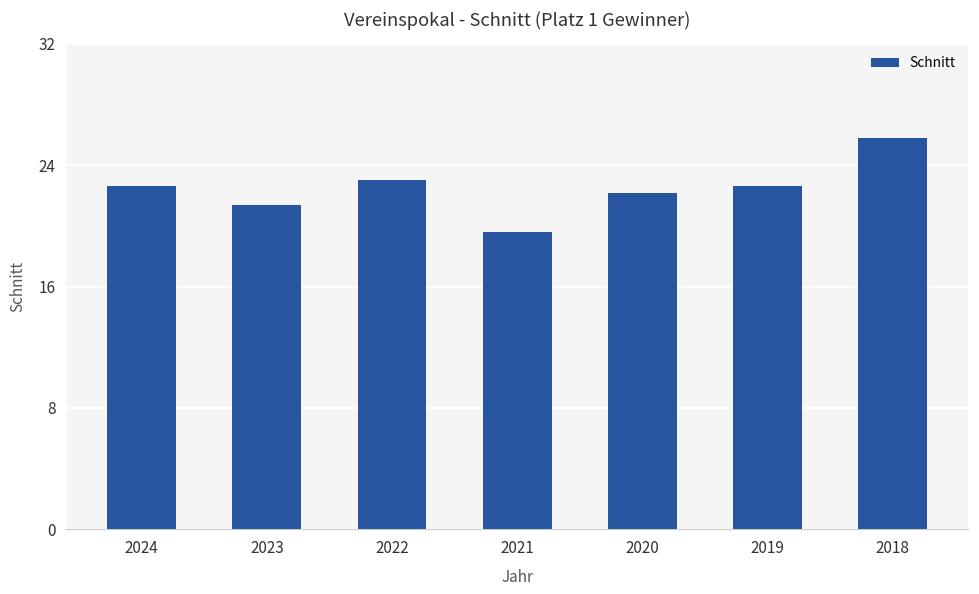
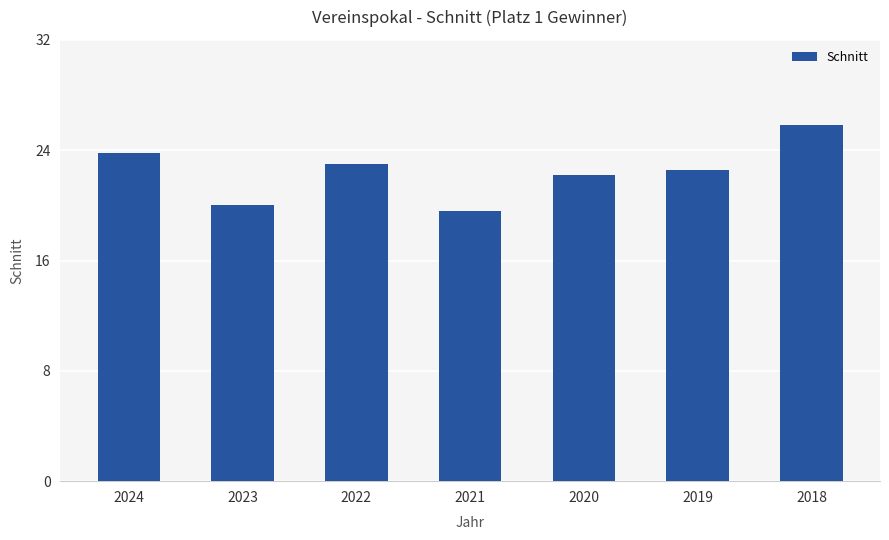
  {
-   "2024": 22.6,
-   "2023": 21.4,
+   "2024": 23.8,
+   "2023": 20.0,
    "2022": 23.0,
    "2021": 19.6,
    "2020": 22.2,
    "2019": 22.6,
    "2018": 25.8
  }
